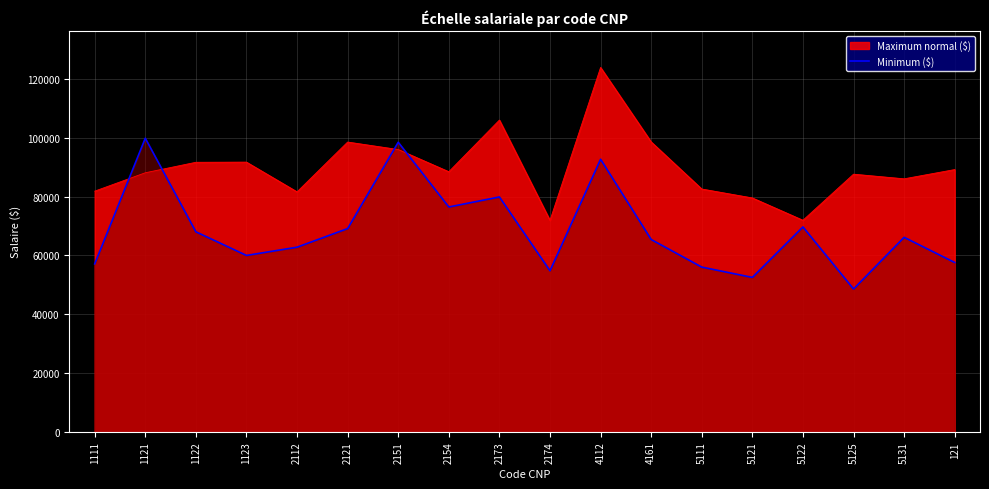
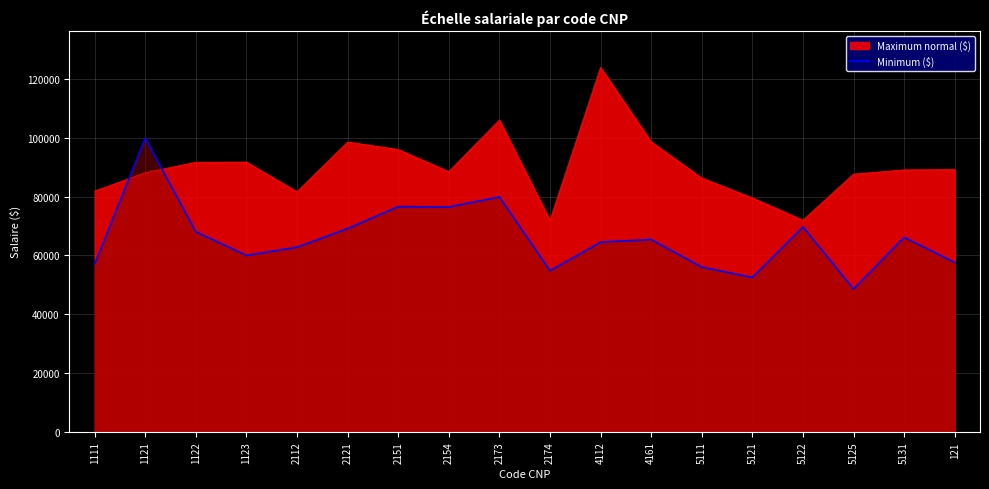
  {
    "Maximum normal ($)": {
      "1111": 82000,
      "1121": 88000,
      "1122": 92000,
      "1123": 92000,
      "2112": 82000,
      "2121": 99000,
      "2151": 96000,
      "2154": 89000,
      "2173": 106000,
      "2174": 72000,
      "4112": 124000,
      "4161": 99000,
-     "5111": 83000,
+     "5111": 86000,
      "5121": 80000,
      "5122": 72000,
      "5125": 88000,
-     "5131": 86000,
+     "5131": 89000,
      "121": 89000
    },
    "Minimum ($)": {
      "1111": 57000,
      "1121": 100000,
      "1122": 68000,
      "1123": 60000,
      "2112": 63000,
      "2121": 69000,
-     "2151": 99000,
+     "2151": 77000,
      "2154": 77000,
      "2173": 80000,
      "2174": 55000,
-     "4112": 93000,
+     "4112": 65000,
      "4161": 65000,
      "5111": 56000,
      "5121": 53000,
      "5122": 70000,
      "5125": 49000,
      "5131": 66000,
      "121": 58000
    }
  }
